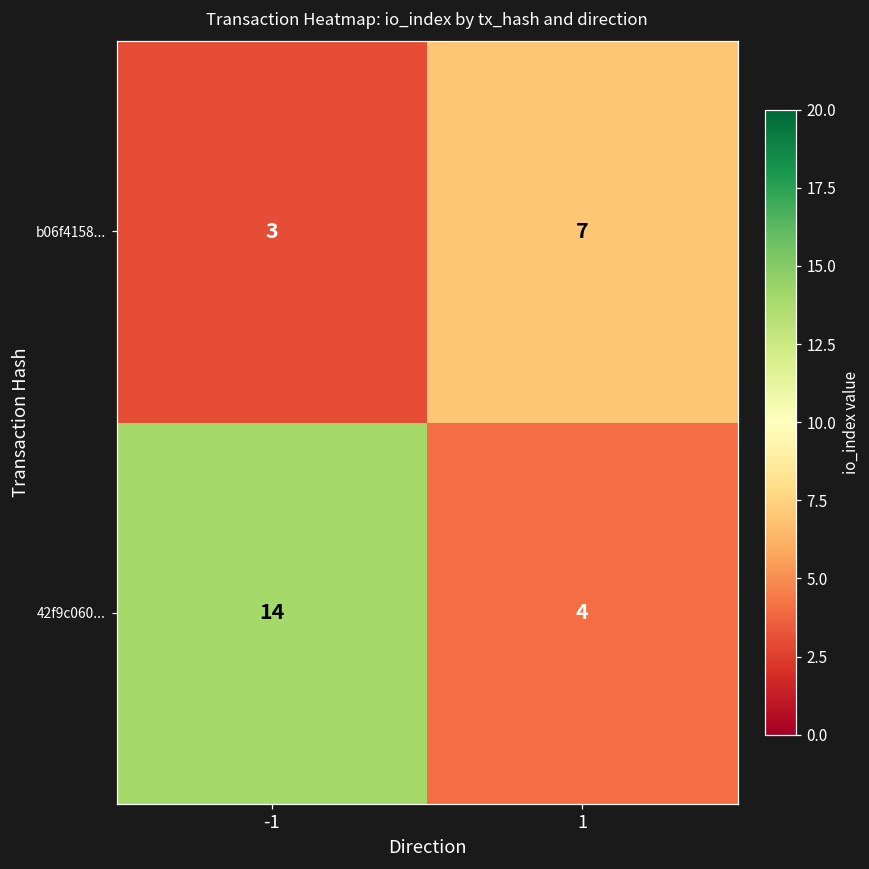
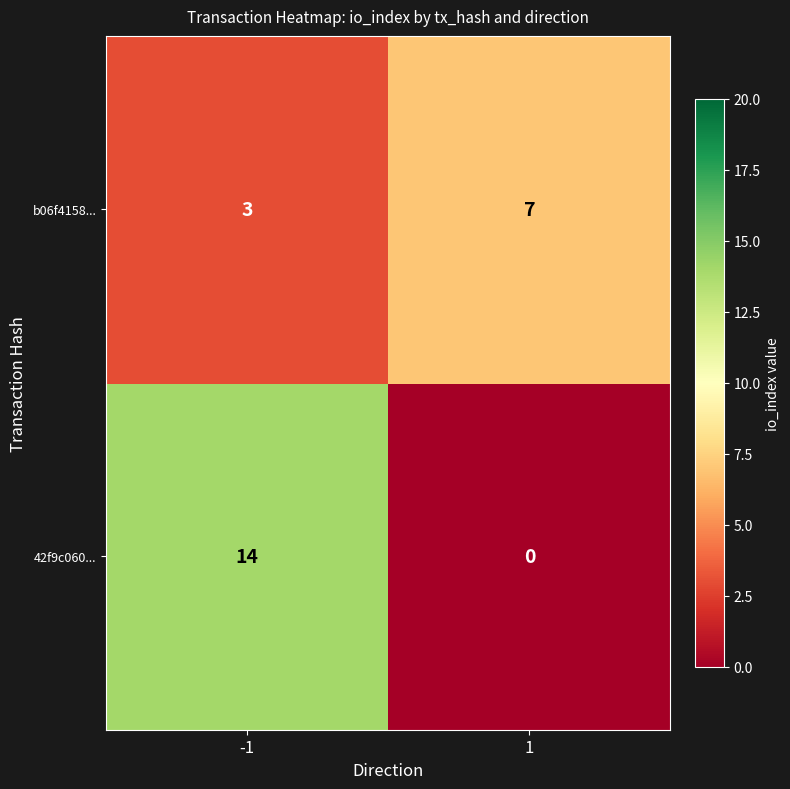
  {
    "b06f4158...": {
      "-1": 3,
      "1": 7
    },
    "42f9c060...": {
      "-1": 14,
-     "1": 4
+     "1": 0
    }
  }
